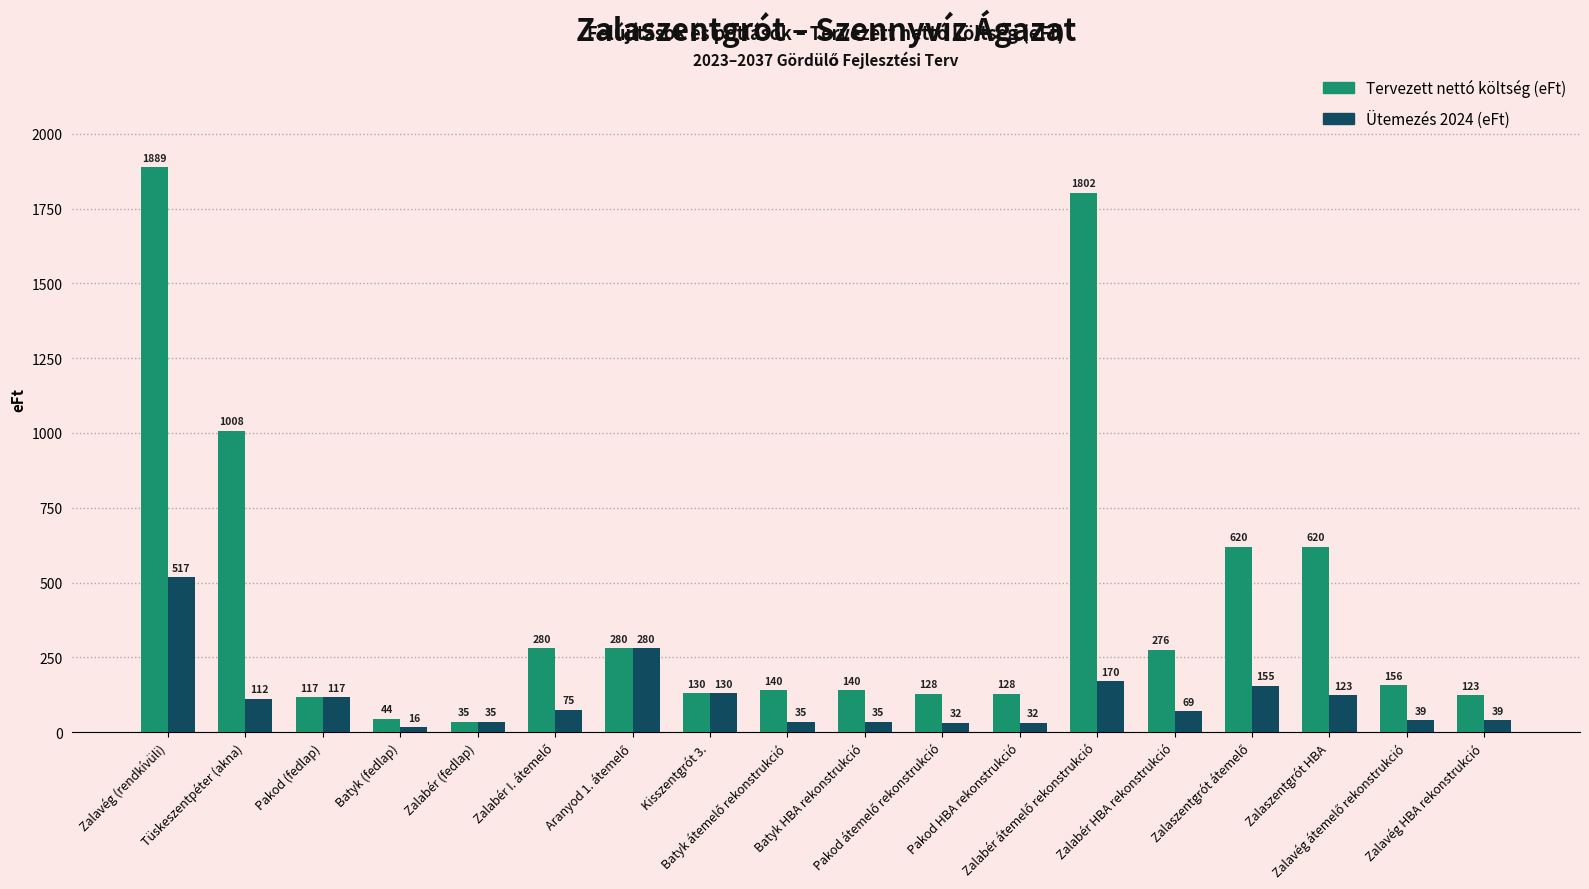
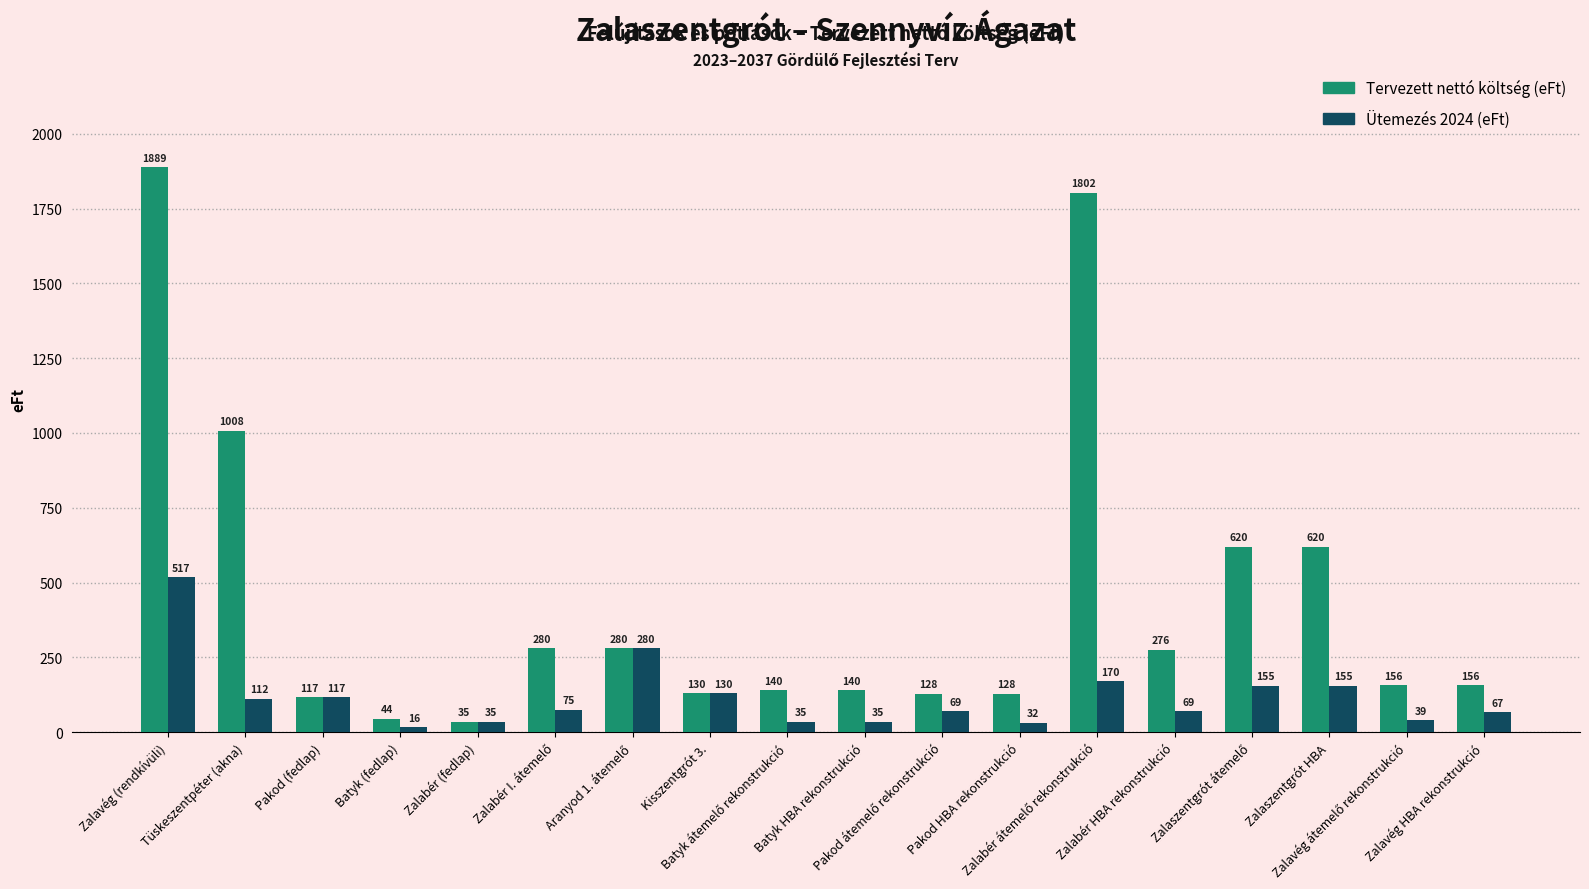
  {
    "Tervezett nettó költség (eFt)": {
      "Zalavég (rendkívüli)": 1889,
      "Tüskeszentpéter (akna)": 1008,
      "Pakod (fedlap)": 117,
      "Batyk (fedlap)": 44,
      "Zalabér (fedlap)": 35,
      "Zalabér I. átemelő": 280,
      "Aranyod 1. átemelő": 280,
      "Kisszentgrót 3.": 130,
      "Batyk átemelő rekonstrukció": 140,
      "Batyk HBA rekonstrukció": 140,
      "Pakod átemelő rekonstrukció": 128,
      "Pakod HBA rekonstrukció": 128,
      "Zalabér átemelő rekonstrukció": 1802,
      "Zalabér HBA rekonstrukció": 276,
      "Zalaszentgrót átemelő": 620,
      "Zalaszentgrót HBA": 620,
      "Zalavég átemelő rekonstrukció": 156,
-     "Zalavég HBA rekonstrukció": 123
+     "Zalavég HBA rekonstrukció": 156
    },
    "Ütemezés 2024 (eFt)": {
      "Zalavég (rendkívüli)": 517,
      "Tüskeszentpéter (akna)": 112,
      "Pakod (fedlap)": 117,
      "Batyk (fedlap)": 16,
      "Zalabér (fedlap)": 35,
      "Zalabér I. átemelő": 75,
      "Aranyod 1. átemelő": 280,
      "Kisszentgrót 3.": 130,
      "Batyk átemelő rekonstrukció": 35,
      "Batyk HBA rekonstrukció": 35,
-     "Pakod átemelő rekonstrukció": 32,
+     "Pakod átemelő rekonstrukció": 69,
      "Pakod HBA rekonstrukció": 32,
      "Zalabér átemelő rekonstrukció": 170,
      "Zalabér HBA rekonstrukció": 69,
      "Zalaszentgrót átemelő": 155,
-     "Zalaszentgrót HBA": 123,
+     "Zalaszentgrót HBA": 155,
      "Zalavég átemelő rekonstrukció": 39,
-     "Zalavég HBA rekonstrukció": 39
+     "Zalavég HBA rekonstrukció": 67
    }
  }
